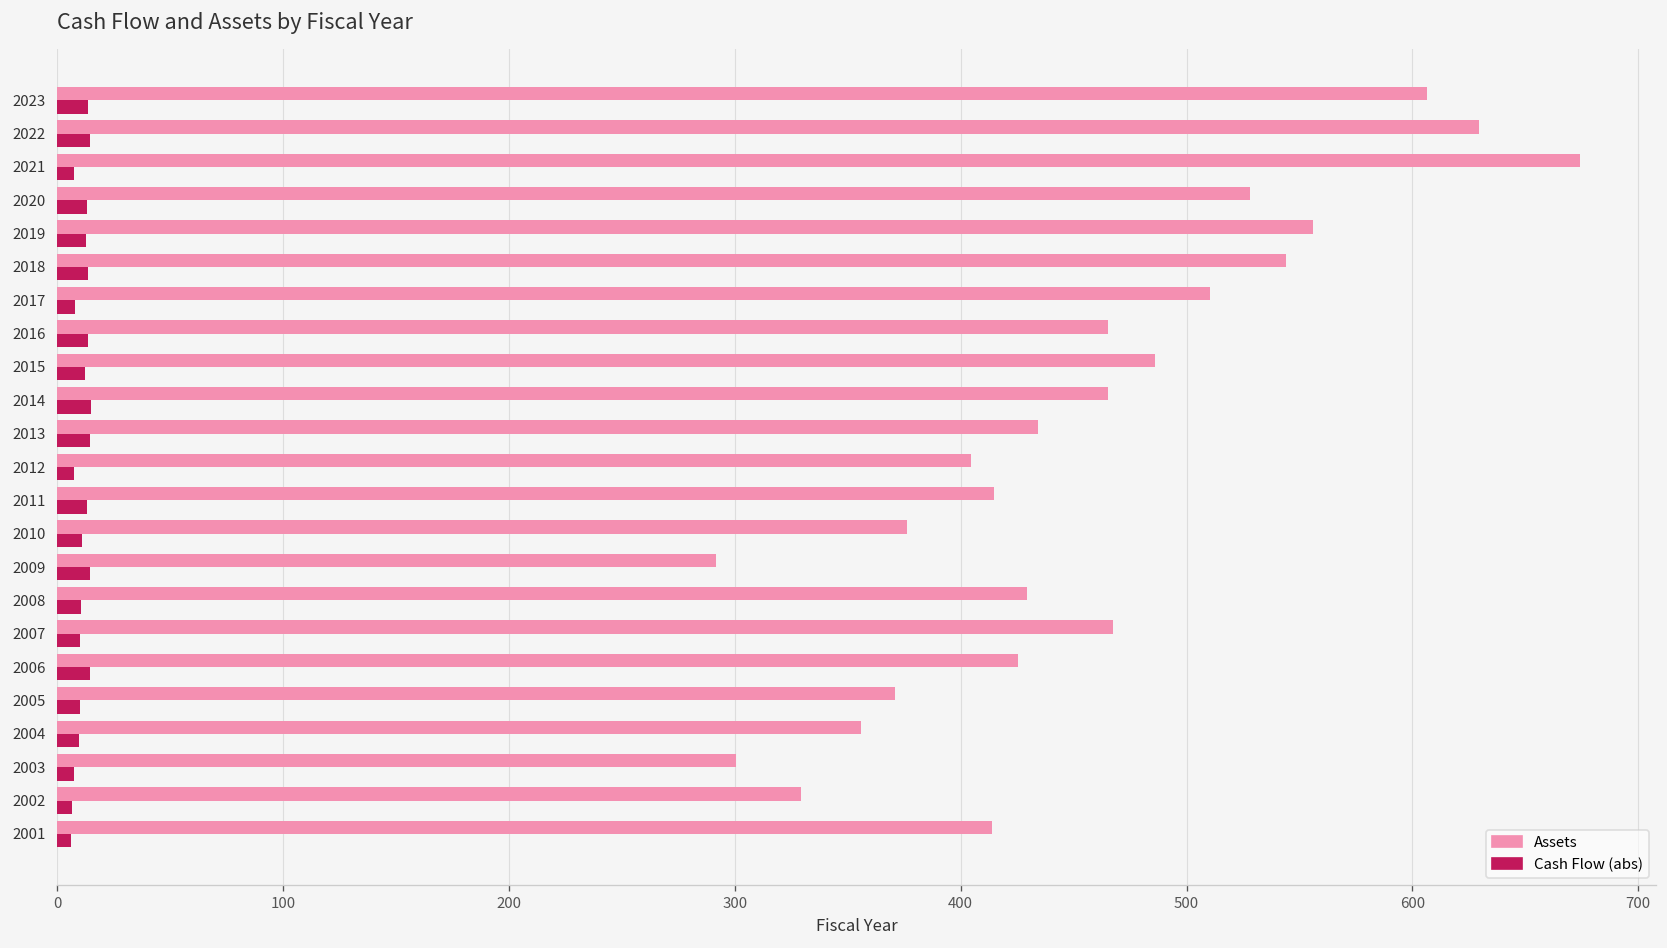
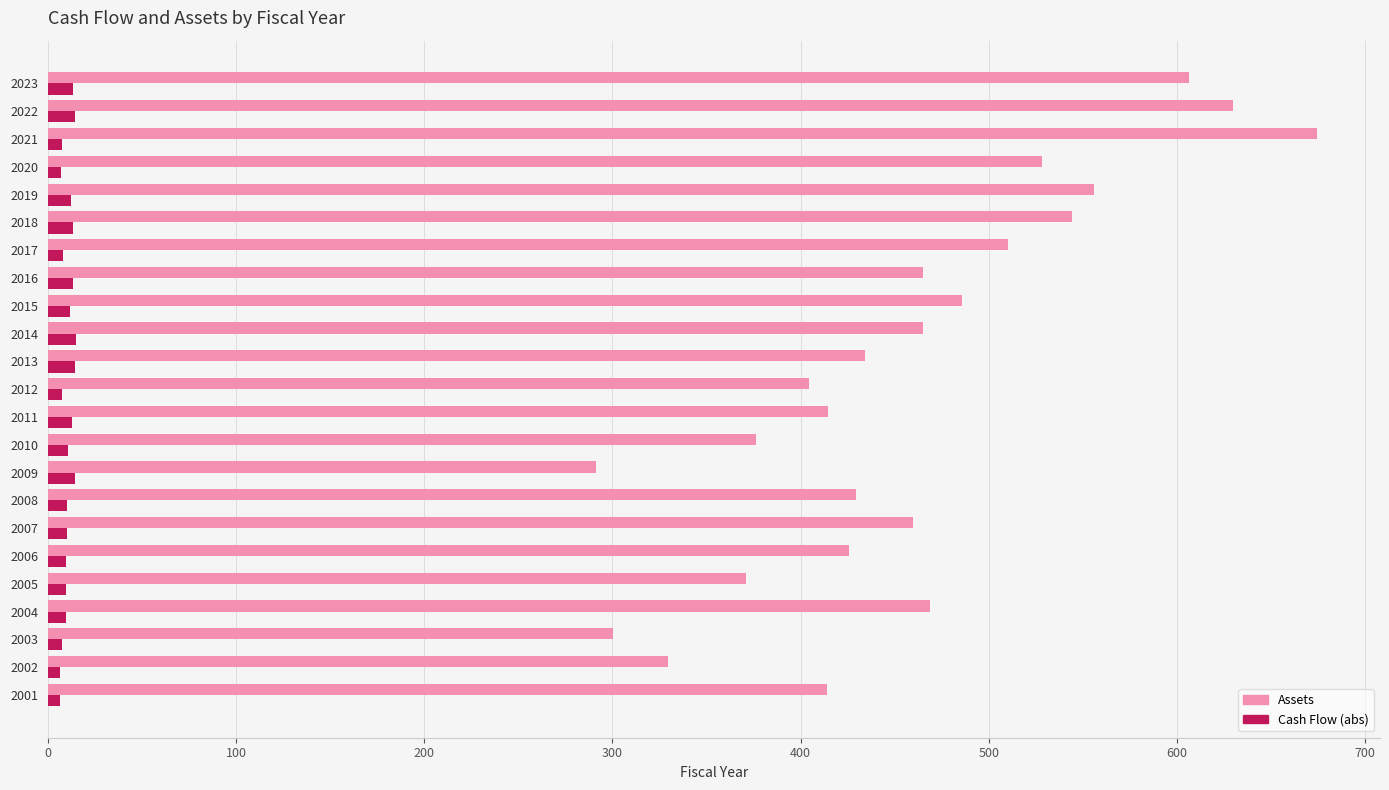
  {
    "Assets": {
      "2023": 606,
      "2022": 630,
      "2021": 674,
      "2020": 528,
      "2019": 556,
      "2018": 544,
      "2017": 510,
      "2016": 465,
      "2015": 486,
      "2014": 465,
      "2013": 434,
      "2012": 405,
      "2011": 415,
      "2010": 376,
      "2009": 292,
      "2008": 429,
-     "2007": 467,
+     "2007": 460,
      "2006": 426,
      "2005": 371,
-     "2004": 356,
+     "2004": 469,
      "2003": 301,
      "2002": 329,
      "2001": 414
    },
    "Cash Flow (abs)": {
      "2023": 14,
      "2022": 15,
      "2021": 7,
-     "2020": 13,
+     "2020": 7,
      "2019": 13,
      "2018": 14,
      "2017": 8,
      "2016": 14,
      "2015": 12,
      "2014": 15,
      "2013": 14,
      "2012": 7,
      "2011": 13,
      "2010": 11,
      "2009": 14,
      "2008": 10,
      "2007": 10,
-     "2006": 14,
+     "2006": 10,
      "2005": 10,
      "2004": 10,
      "2003": 8,
      "2002": 7,
      "2001": 6
    }
  }
